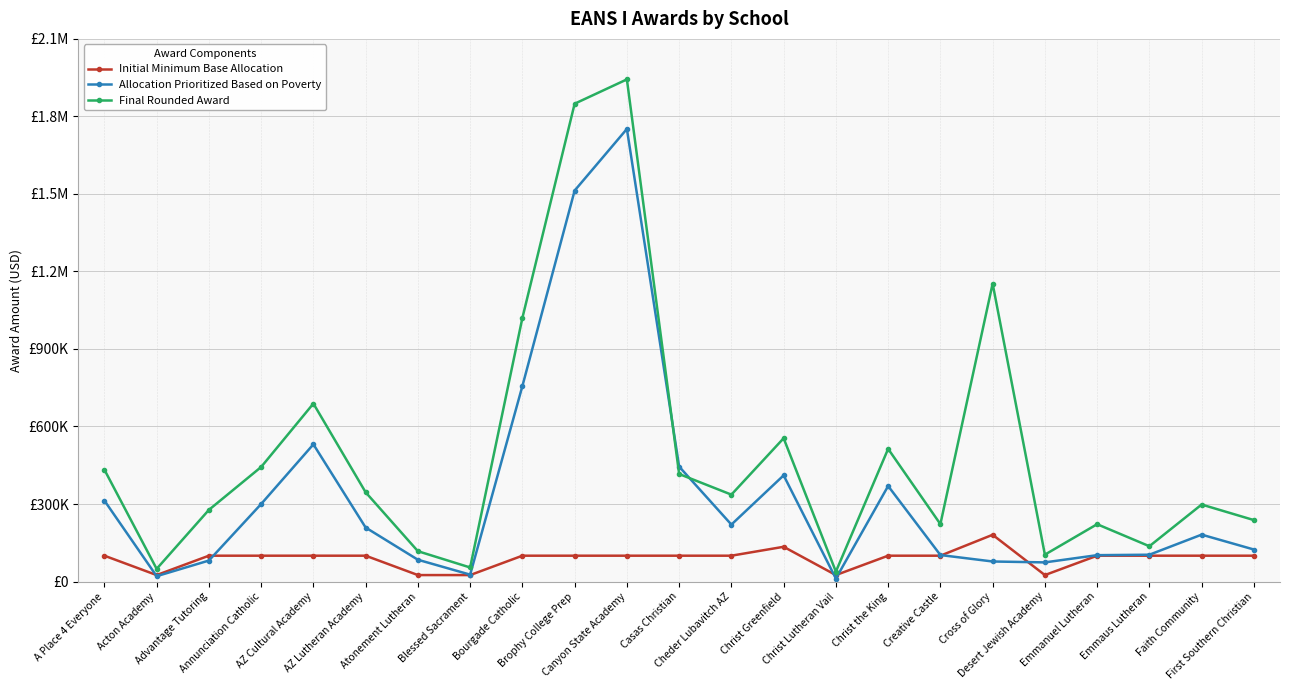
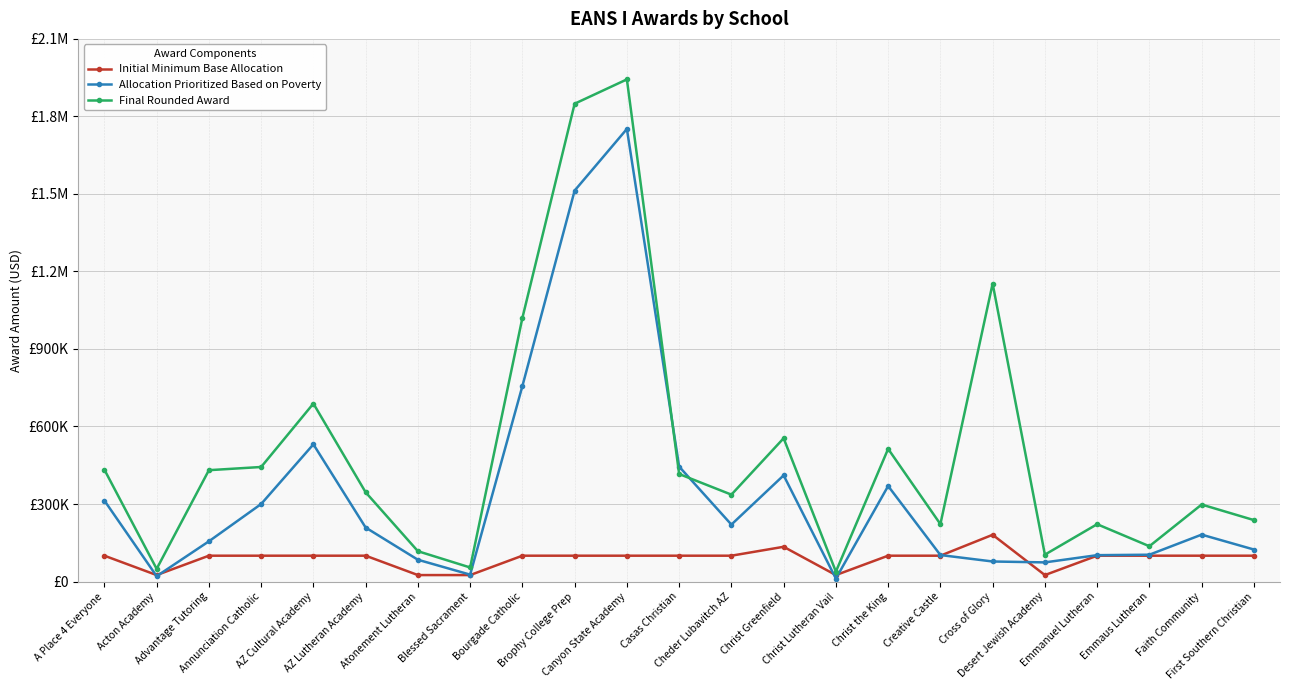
  {
    "Initial Minimum Base Allocation": {
      "A Place 4 Everyone": "£100000",
      "Advantage Tutoring": "£100000",
      "Annunciation Catholic": "£100000",
      "AZ Cultural Academy": "£100000",
      "AZ Lutheran Academy": "£100000",
      "Atonement Lutheran": "£30000",
      "Bourgade Catholic": "£100000",
      "Brophy College Prep": "£100000",
      "Canyon State Academy": "£100000",
      "Casas Christian": "£100000",
      "Cheder Lubavitch AZ": "£100000",
      "Christ Greenfield": "£130000",
      "Christ Lutheran Vail": "£30000",
      "Christ the King": "£100000",
      "Cross of Glory": "£180000",
      "Desert Jewish Academy": "£30000",
      "Faith Community": "£100000",
      "First Southern Christian": "£100000"
    },
    "Allocation Prioritized Based on Poverty": {
      "A Place 4 Everyone": "£310000",
-     "Advantage Tutoring": "£80000",
+     "Advantage Tutoring": "£160000",
      "Annunciation Catholic": "£300000",
      "AZ Cultural Academy": "£530000",
      "AZ Lutheran Academy": "£210000",
      "Atonement Lutheran": "£80000",
      "Bourgade Catholic": "£760000",
      "Brophy College Prep": "£1510000",
      "Canyon State Academy": "£1750000",
      "Casas Christian": "£440000",
      "Cheder Lubavitch AZ": "£220000",
      "Christ Greenfield": "£410000",
      "Christ Lutheran Vail": "£10000",
      "Christ the King": "£370000",
      "Cross of Glory": "£80000",
      "Desert Jewish Academy": "£70000",
      "Faith Community": "£180000",
      "First Southern Christian": "£120000"
    },
    "Final Rounded Award": {
      "A Place 4 Everyone": "£430000",
      "Acton Academy": "£50000",
-     "Advantage Tutoring": "£280000",
+     "Advantage Tutoring": "£430000",
      "Annunciation Catholic": "£440000",
      "AZ Cultural Academy": "£690000",
      "AZ Lutheran Academy": "£350000",
      "Atonement Lutheran": "£120000",
      "Blessed Sacrament": "£50000",
      "Bourgade Catholic": "£1020000",
      "Brophy College Prep": "£1850000",
      "Canyon State Academy": "£1940000",
      "Casas Christian": "£420000",
      "Cheder Lubavitch AZ": "£340000",
      "Christ Greenfield": "£550000",
      "Christ Lutheran Vail": "£40000",
      "Christ the King": "£510000",
      "Creative Castle": "£220000",
      "Cross of Glory": "£1150000",
      "Desert Jewish Academy": "£100000",
      "Emmanuel Lutheran": "£220000",
      "Emmaus Lutheran": "£140000",
      "Faith Community": "£300000",
      "First Southern Christian": "£240000"
    }
  }
